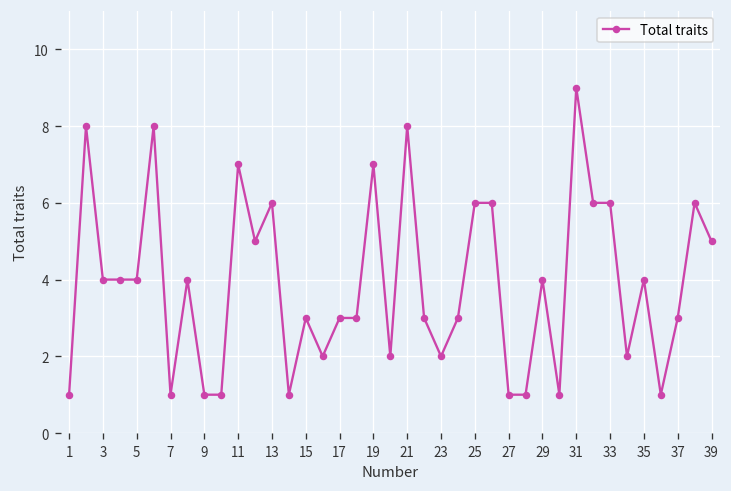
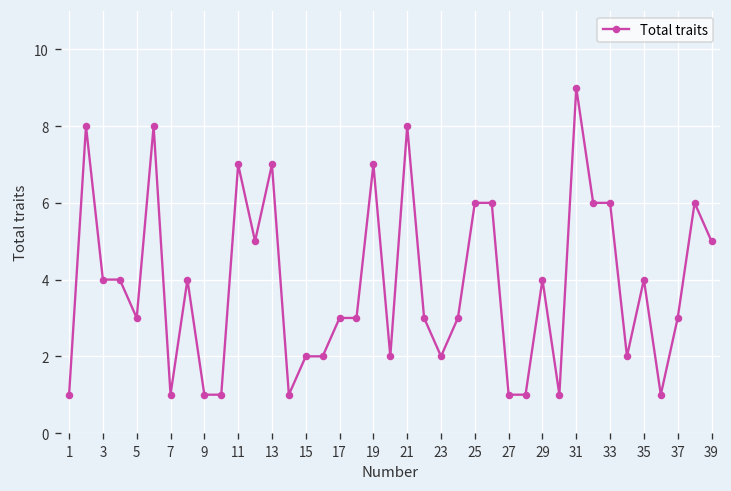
  {
    "1": 1,
    "3": 4,
-   "5": 4,
+   "5": 3,
    "7": 1,
    "9": 1,
    "11": 7,
-   "13": 6,
-   "15": 3,
+   "13": 7,
+   "15": 2,
    "17": 3,
    "19": 7,
    "21": 8,
    "23": 2,
    "25": 6,
    "27": 1,
    "29": 4,
    "31": 9,
    "33": 6,
    "35": 4,
    "37": 3,
    "39": 5
  }
